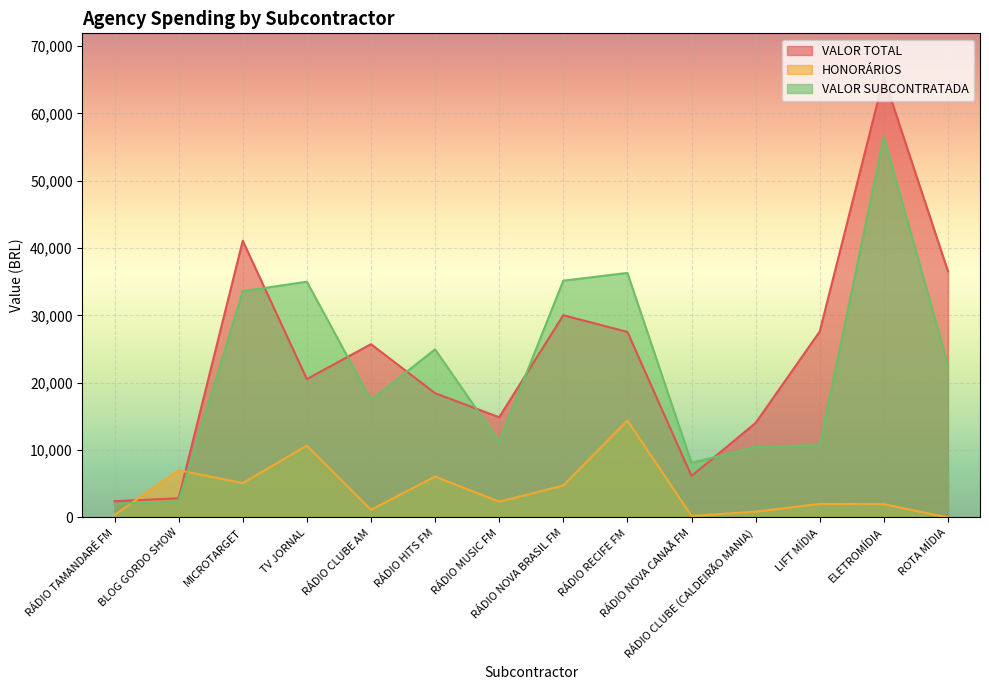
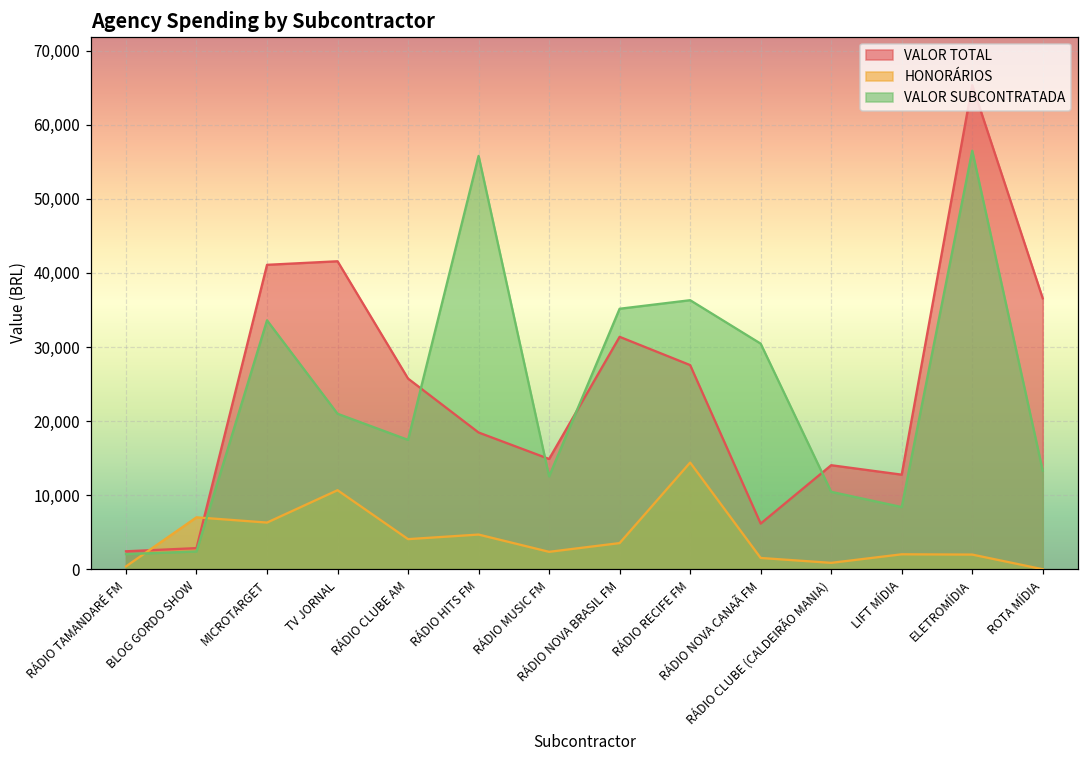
  {
    "VALOR TOTAL": {
      "BLOG GORDO SHOW": "3,000",
      "MICROTARGET": "41,000",
-     "TV JORNAL": "21,000",
+     "TV JORNAL": "42,000",
      "RÁDIO CLUBE AM": "26,000",
      "RÁDIO HITS FM": "18,000",
      "RÁDIO MUSIC FM": "15,000",
-     "RÁDIO NOVA BRASIL FM": "30,000",
+     "RÁDIO NOVA BRASIL FM": "31,000",
      "RÁDIO RECIFE FM": "28,000",
      "RÁDIO NOVA CANAÃ FM": "6,000",
      "RÁDIO CLUBE (CALDEIRÃO MANIA)": "14,000",
-     "LIFT MÍDIA": "28,000",
+     "LIFT MÍDIA": "13,000",
      "ROTA MÍDIA": "37,000"
    },
    "HONORÁRIOS": {
      "RÁDIO TAMANDARÉ FM": "0",
      "BLOG GORDO SHOW": "7,000",
-     "MICROTARGET": "5,000",
+     "MICROTARGET": "6,000",
      "TV JORNAL": "11,000",
-     "RÁDIO CLUBE AM": "1,000",
-     "RÁDIO HITS FM": "6,000",
+     "RÁDIO CLUBE AM": "4,000",
+     "RÁDIO HITS FM": "5,000",
      "RÁDIO MUSIC FM": "2,000",
-     "RÁDIO NOVA BRASIL FM": "5,000",
+     "RÁDIO NOVA BRASIL FM": "4,000",
      "RÁDIO RECIFE FM": "14,000",
-     "RÁDIO NOVA CANAÃ FM": "0",
+     "RÁDIO NOVA CANAÃ FM": "2,000",
      "RÁDIO CLUBE (CALDEIRÃO MANIA)": "1,000",
      "LIFT MÍDIA": "2,000",
      "ELETROMÍDIA": "2,000",
      "ROTA MÍDIA": "0"
    },
    "VALOR SUBCONTRATADA": {
      "BLOG GORDO SHOW": "2,000",
      "MICROTARGET": "34,000",
-     "TV JORNAL": "35,000",
+     "TV JORNAL": "21,000",
      "RÁDIO CLUBE AM": "17,000",
-     "RÁDIO HITS FM": "25,000",
-     "RÁDIO MUSIC FM": "11,000",
+     "RÁDIO HITS FM": "56,000",
+     "RÁDIO MUSIC FM": "13,000",
      "RÁDIO NOVA BRASIL FM": "35,000",
      "RÁDIO RECIFE FM": "36,000",
-     "RÁDIO NOVA CANAÃ FM": "8,000",
+     "RÁDIO NOVA CANAÃ FM": "30,000",
      "RÁDIO CLUBE (CALDEIRÃO MANIA)": "10,000",
-     "LIFT MÍDIA": "11,000",
+     "LIFT MÍDIA": "8,000",
      "ELETROMÍDIA": "57,000",
-     "ROTA MÍDIA": "23,000"
+     "ROTA MÍDIA": "13,000"
    }
  }
